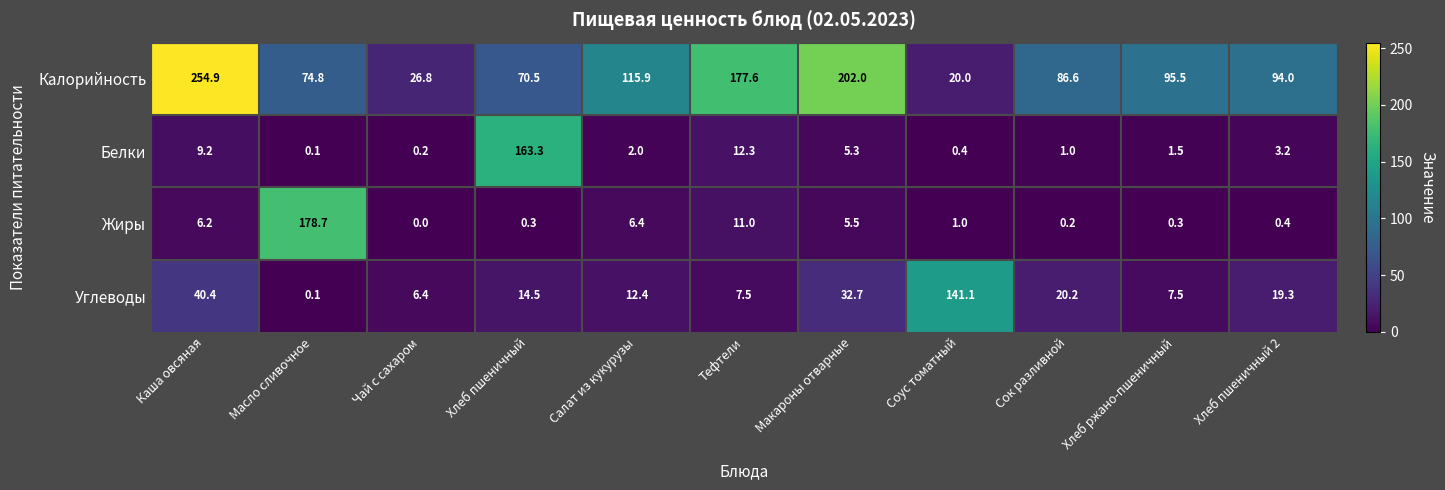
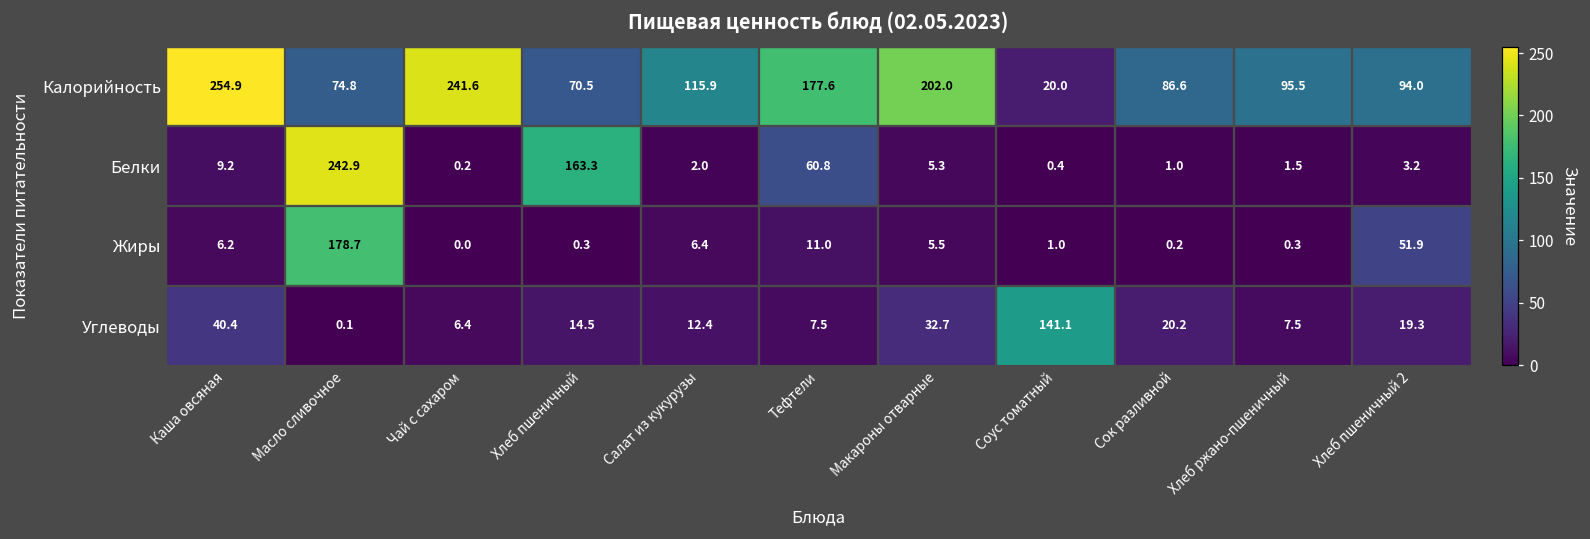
  {
    "Калорийность": {
      "Каша овсяная": 254.9,
      "Масло сливочное": 74.8,
-     "Чай с сахаром": 26.8,
+     "Чай с сахаром": 241.6,
      "Хлеб пшеничный": 70.5,
      "Салат из кукурузы": 115.9,
      "Тефтели": 177.6,
      "Макароны отварные": 202.0,
      "Соус томатный": 20.0,
      "Сок разливной": 86.6,
      "Хлеб ржано-пшеничный": 95.5,
      "Хлеб пшеничный 2": 94.0
    },
    "Белки": {
      "Каша овсяная": 9.2,
-     "Масло сливочное": 0.1,
+     "Масло сливочное": 242.9,
      "Чай с сахаром": 0.2,
      "Хлеб пшеничный": 163.3,
      "Салат из кукурузы": 2.0,
-     "Тефтели": 12.3,
+     "Тефтели": 60.8,
      "Макароны отварные": 5.3,
      "Соус томатный": 0.4,
      "Сок разливной": 1.0,
      "Хлеб ржано-пшеничный": 1.5,
      "Хлеб пшеничный 2": 3.2
    },
    "Жиры": {
      "Каша овсяная": 6.2,
      "Масло сливочное": 178.7,
      "Чай с сахаром": 0.0,
      "Хлеб пшеничный": 0.3,
      "Салат из кукурузы": 6.4,
      "Тефтели": 11.0,
      "Макароны отварные": 5.5,
      "Соус томатный": 1.0,
      "Сок разливной": 0.2,
      "Хлеб ржано-пшеничный": 0.3,
-     "Хлеб пшеничный 2": 0.4
+     "Хлеб пшеничный 2": 51.9
    },
    "Углеводы": {
      "Каша овсяная": 40.4,
      "Масло сливочное": 0.1,
      "Чай с сахаром": 6.4,
      "Хлеб пшеничный": 14.5,
      "Салат из кукурузы": 12.4,
      "Тефтели": 7.5,
      "Макароны отварные": 32.7,
      "Соус томатный": 141.1,
      "Сок разливной": 20.2,
      "Хлеб ржано-пшеничный": 7.5,
      "Хлеб пшеничный 2": 19.3
    }
  }
